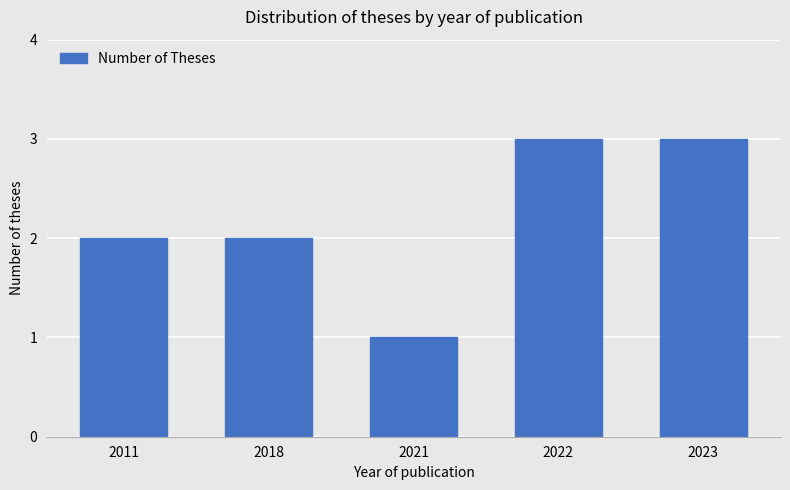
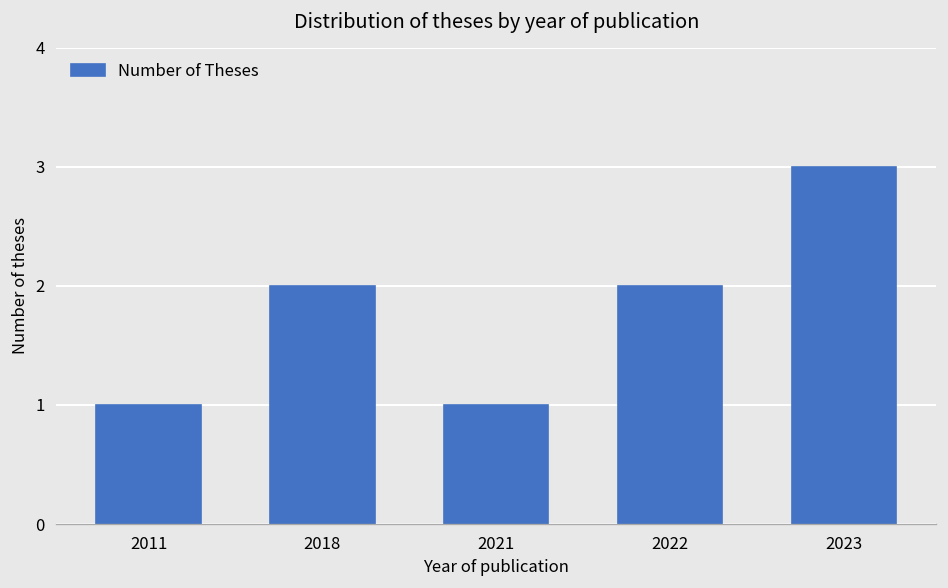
  {
-   "2011": 2,
+   "2011": 1,
    "2018": 2,
    "2021": 1,
-   "2022": 3,
+   "2022": 2,
    "2023": 3
  }
